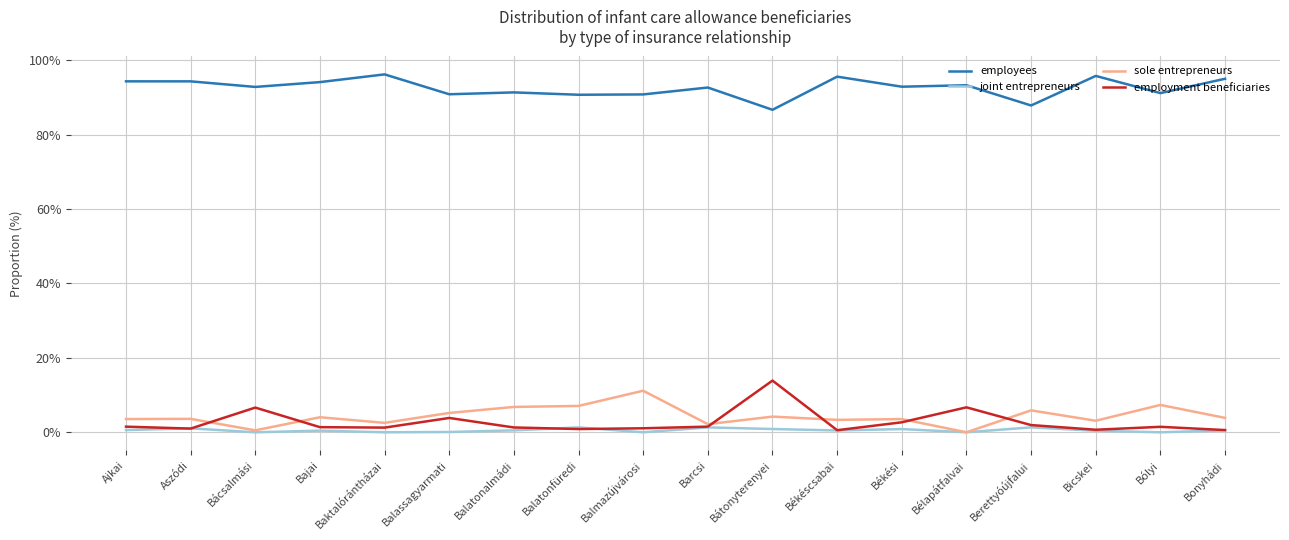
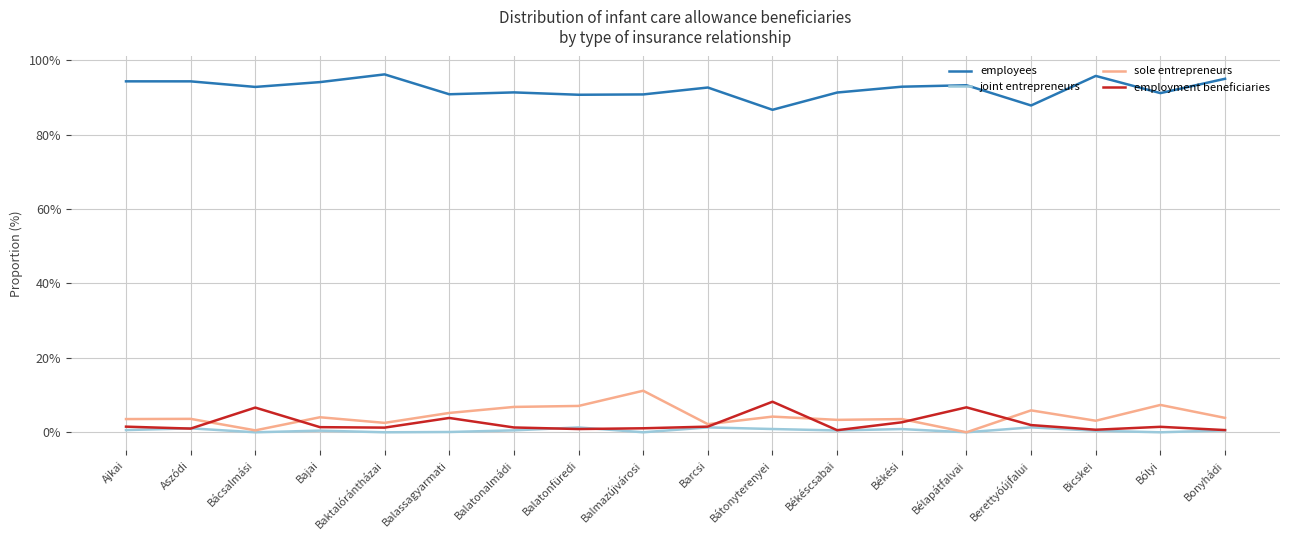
  {
    "employees": {
      "Ajkai": "94%",
      "Aszódi": "94%",
      "Bácsalmási": "93%",
      "Bajai": "94%",
      "Baktalórántházai": "96%",
      "Balassagyarmati": "91%",
      "Balatonalmádi": "91%",
      "Balatonfüredi": "91%",
      "Balmazújvárosi": "91%",
      "Barcsi": "93%",
      "Bátonyterenyei": "87%",
-     "Békéscsabai": "96%",
+     "Békéscsabai": "91%",
      "Békési": "93%",
      "Bélapátfalvai": "93%",
      "Berettyóújfalui": "88%",
      "Bicskei": "96%",
      "Bólyi": "91%",
      "Bonyhádi": "95%"
    },
    "joint entrepreneurs": {
      "Ajkai": "1%",
      "Bajai": "0%",
      "Baktalórántházai": "0%",
      "Balassagyarmati": "0%",
      "Balatonalmádi": "1%",
      "Balmazújvárosi": "0%",
      "Bátonyterenyei": "1%",
      "Békési": "1%",
      "Bólyi": "0%"
    },
    "sole entrepreneurs": {
      "Ajkai": "4%",
      "Aszódi": "4%",
      "Bajai": "4%",
      "Baktalórántházai": "3%",
      "Balassagyarmati": "5%",
      "Balatonalmádi": "7%",
      "Balatonfüredi": "7%",
      "Balmazújvárosi": "11%",
      "Bátonyterenyei": "4%",
      "Békéscsabai": "3%",
      "Békési": "4%",
      "Berettyóújfalui": "6%",
      "Bicskei": "3%",
      "Bólyi": "7%",
      "Bonyhádi": "4%"
    },
    "employment beneficiaries": {
      "Ajkai": "2%",
      "Bácsalmási": "7%",
      "Bajai": "1%",
      "Baktalórántházai": "1%",
      "Balassagyarmati": "4%",
      "Balatonalmádi": "1%",
      "Balmazújvárosi": "1%",
-     "Bátonyterenyei": "14%",
+     "Bátonyterenyei": "8%",
      "Békési": "3%",
      "Bélapátfalvai": "7%",
      "Bólyi": "1%"
    }
  }
